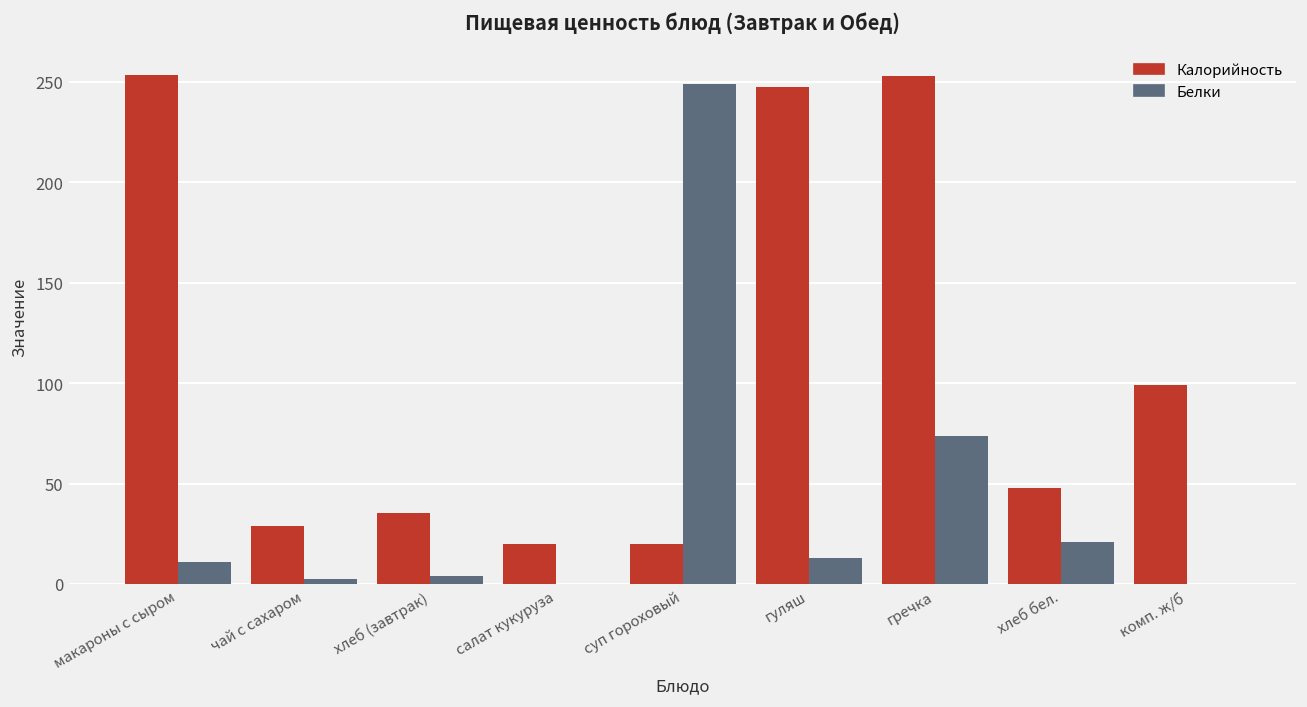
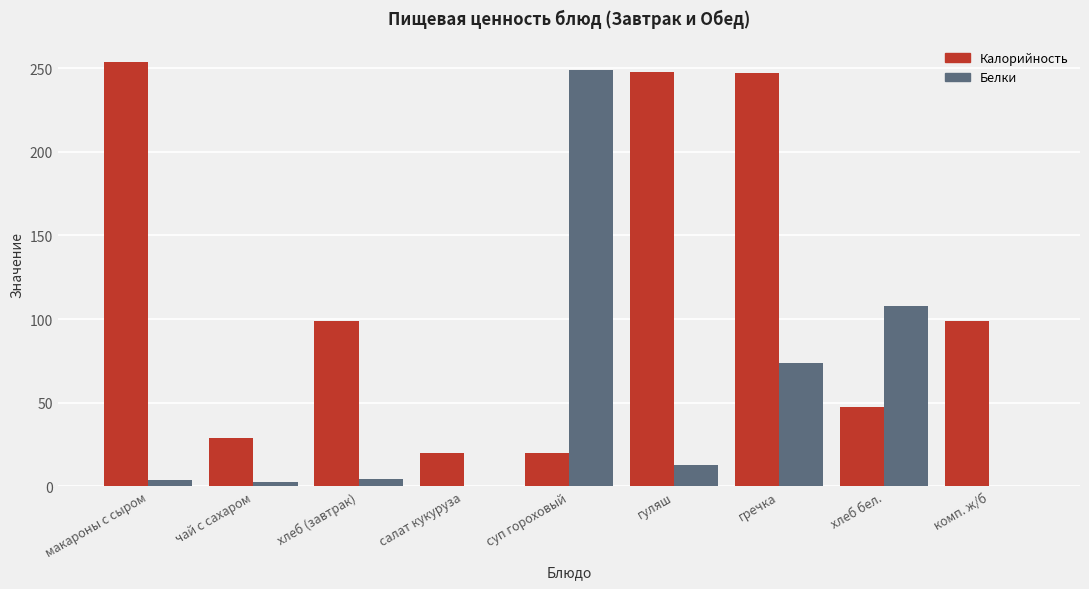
  {
    "Калорийность": {
      "макароны с сыром": 254,
      "чай с сахаром": 29,
-     "хлеб (завтрак)": 35,
+     "хлеб (завтрак)": 99,
      "салат кукуруза": 20,
      "суп гороховый": 20,
      "гуляш": 248,
-     "гречка": 253,
+     "гречка": 247,
      "хлеб бел.": 48,
      "комп. ж/б": 99
    },
    "Белки": {
-     "макароны с сыром": 11,
+     "макароны с сыром": 4,
      "чай с сахаром": 3,
      "хлеб (завтрак)": 4,
      "суп гороховый": 249,
      "гуляш": 13,
      "гречка": 74,
-     "хлеб бел.": 21,
+     "хлеб бел.": 108,
      "комп. ж/б": 0
    }
  }
